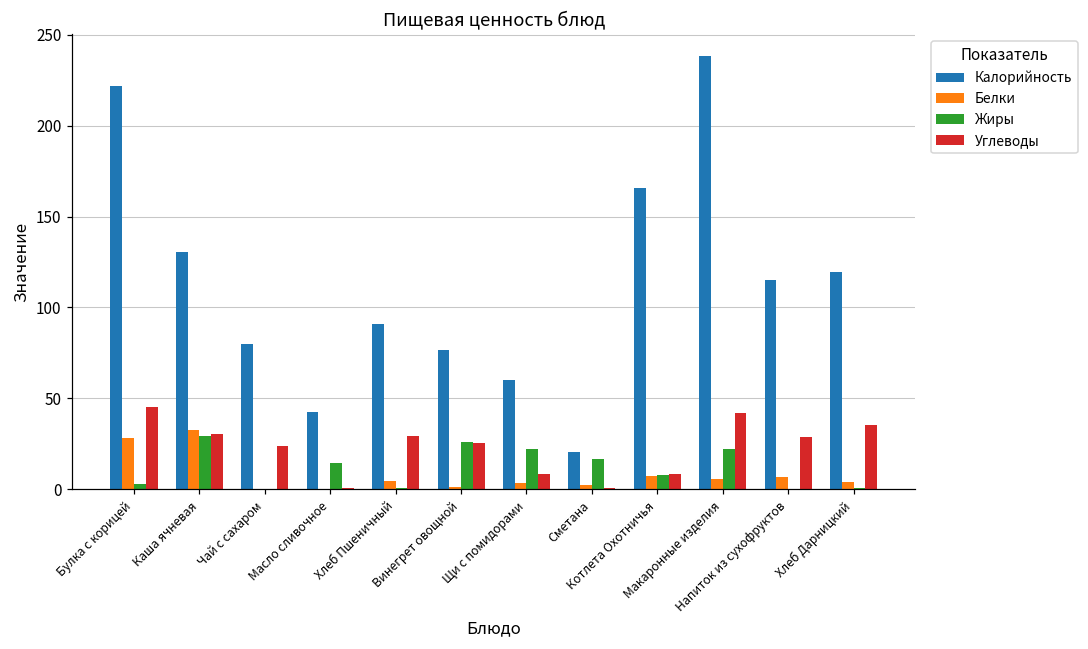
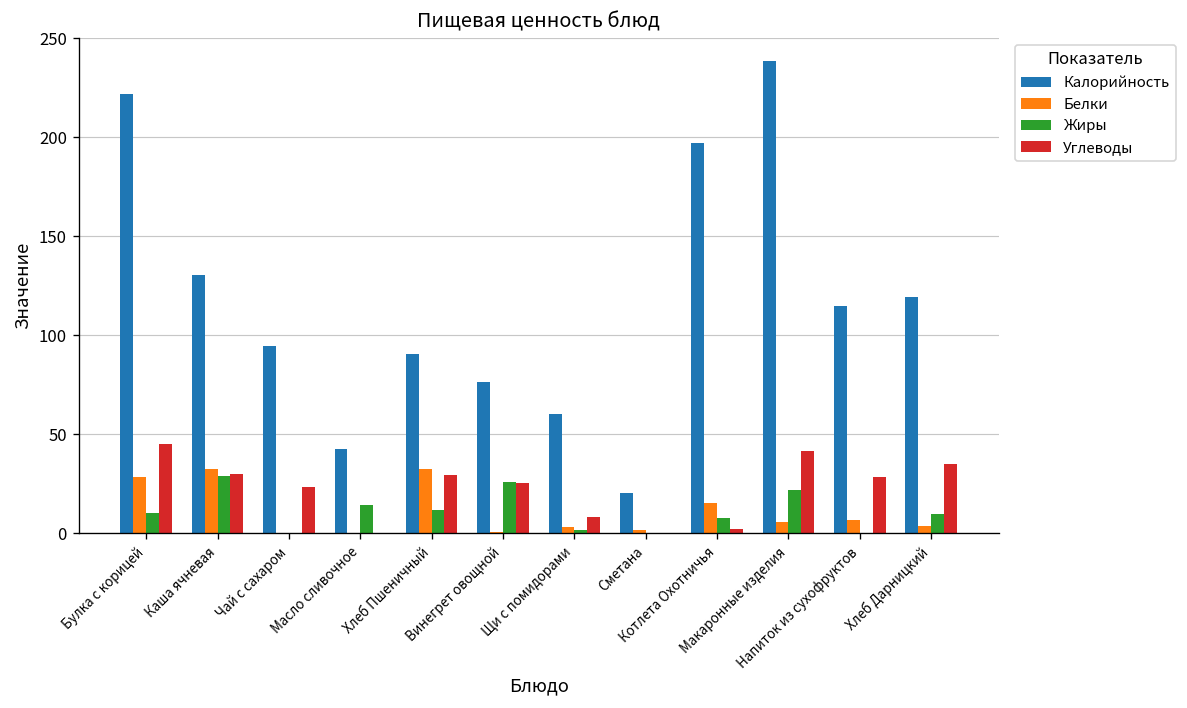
  {
    "Калорийность": {
      "Булка с корицей": 222,
      "Каша ячневая": 131,
-     "Чай с сахаром": 80,
+     "Чай с сахаром": 95,
      "Масло сливочное": 43,
      "Хлеб Пшеничный": 91,
      "Винегрет овощной": 77,
      "Щи с помидорами": 60,
      "Сметана": 20,
-     "Котлета Охотничья": 166,
+     "Котлета Охотничья": 197,
      "Макаронные изделия": 238,
      "Напиток из сухофруктов": 115,
      "Хлеб Дарницкий": 119
    },
    "Белки": {
      "Булка с корицей": 28,
      "Каша ячневая": 32,
      "Чай с сахаром": 0,
-     "Хлеб Пшеничный": 5,
+     "Хлеб Пшеничный": 33,
      "Щи с помидорами": 3,
      "Сметана": 2,
-     "Котлета Охотничья": 7,
+     "Котлета Охотничья": 16,
      "Макаронные изделия": 6,
      "Напиток из сухофруктов": 7,
      "Хлеб Дарницкий": 4
    },
    "Жиры": {
-     "Булка с корицей": 3,
+     "Булка с корицей": 10,
      "Каша ячневая": 29,
      "Чай с сахаром": 0,
      "Масло сливочное": 15,
-     "Хлеб Пшеничный": 1,
+     "Хлеб Пшеничный": 12,
      "Винегрет овощной": 26,
-     "Щи с помидорами": 22,
-     "Сметана": 17,
+     "Щи с помидорами": 2,
+     "Сметана": 0,
      "Котлета Охотничья": 8,
      "Макаронные изделия": 22,
-     "Хлеб Дарницкий": 1
+     "Хлеб Дарницкий": 10
    },
    "Углеводы": {
      "Булка с корицей": 45,
      "Каша ячневая": 30,
      "Чай с сахаром": 24,
      "Хлеб Пшеничный": 29,
      "Винегрет овощной": 26,
      "Щи с помидорами": 9,
-     "Котлета Охотничья": 8,
+     "Котлета Охотничья": 3,
      "Макаронные изделия": 42,
      "Напиток из сухофруктов": 29,
      "Хлеб Дарницкий": 35
    }
  }
